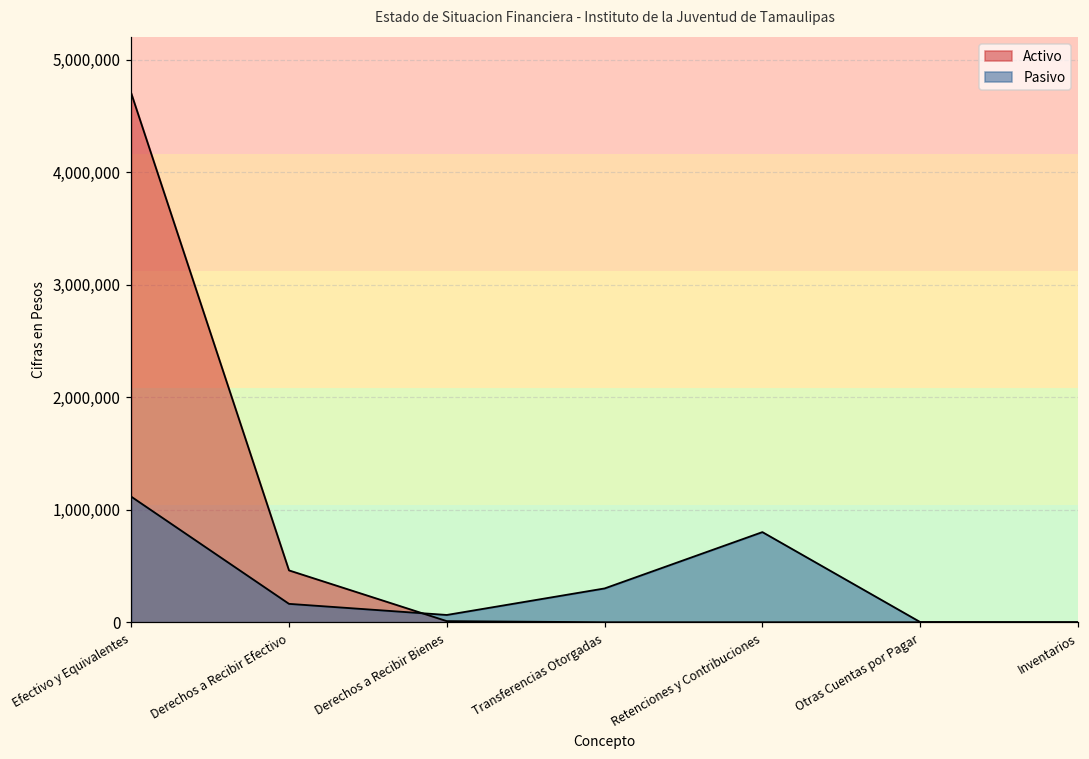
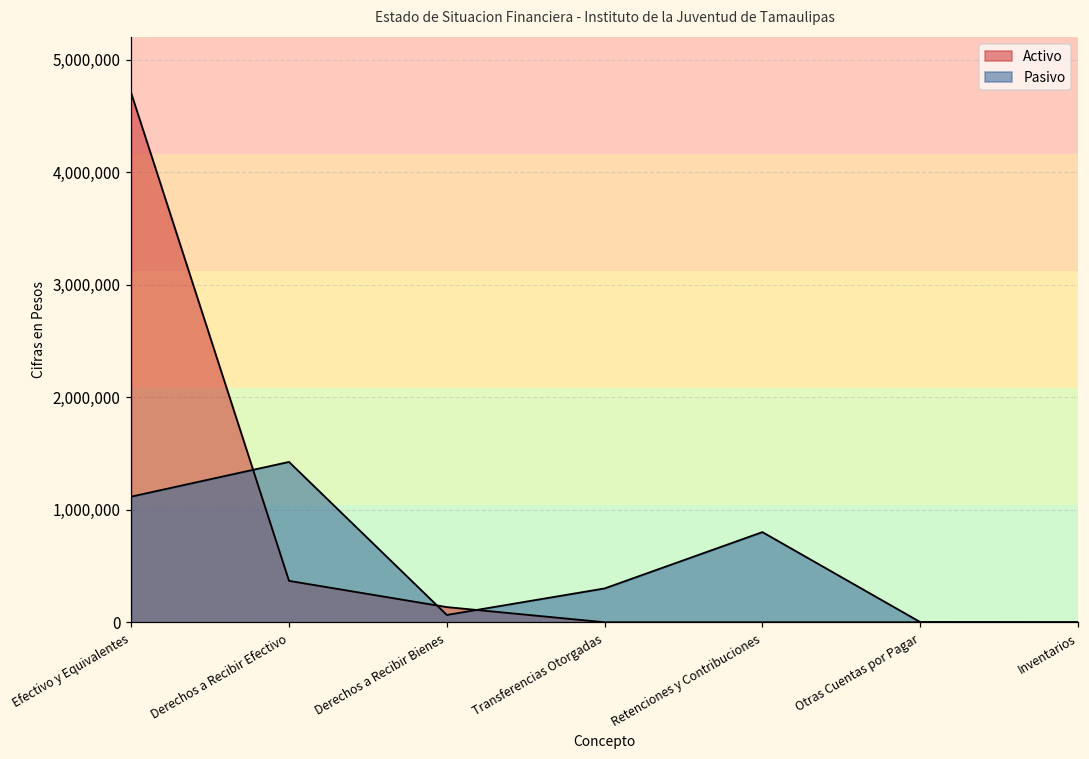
  {
    "Activo": {
      "Efectivo y Equivalentes": "4,700,000",
-     "Derechos a Recibir Efectivo": "460,000",
-     "Derechos a Recibir Bienes": "10,000",
+     "Derechos a Recibir Efectivo": "370,000",
+     "Derechos a Recibir Bienes": "130,000",
      "Transferencias Otorgadas": "0",
      "Retenciones y Contribuciones": "0"
    },
    "Pasivo": {
      "Efectivo y Equivalentes": "1,120,000",
-     "Derechos a Recibir Efectivo": "160,000",
+     "Derechos a Recibir Efectivo": "1,430,000",
      "Derechos a Recibir Bienes": "60,000",
      "Transferencias Otorgadas": "300,000",
      "Retenciones y Contribuciones": "800,000"
    }
  }
